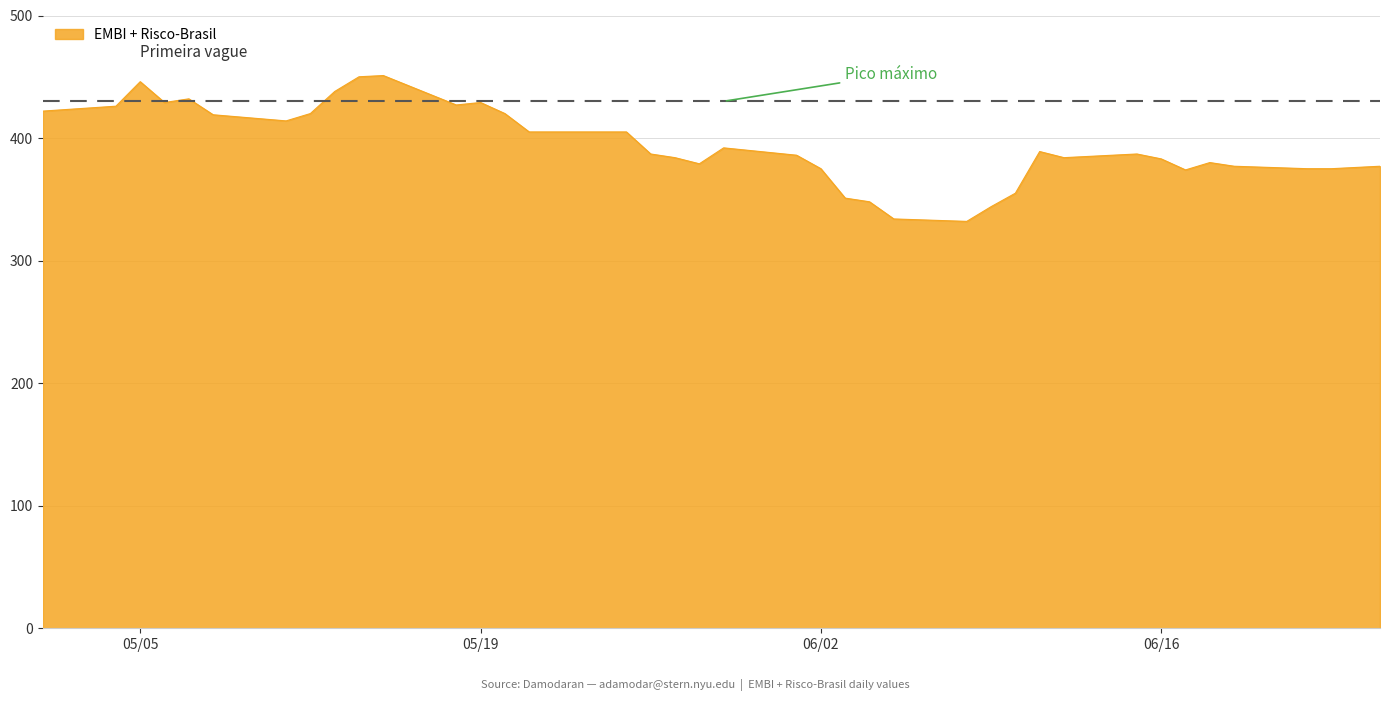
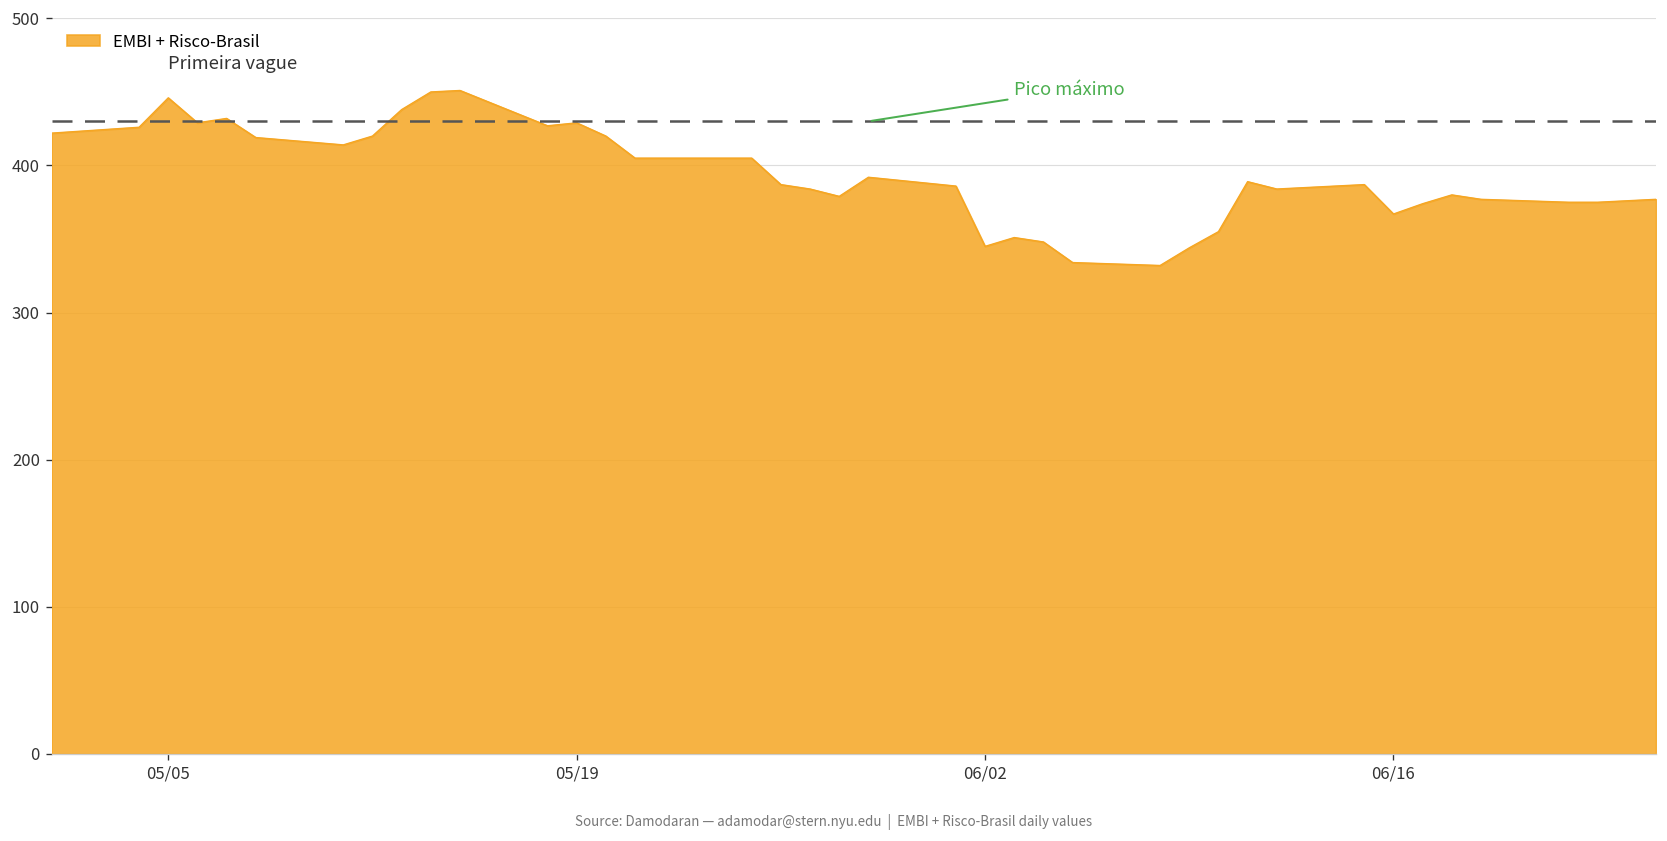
  {
    "05/05": 446,
    "05/19": 429,
-   "06/02": 375,
-   "06/16": 383
+   "06/02": 345,
+   "06/16": 367
  }
